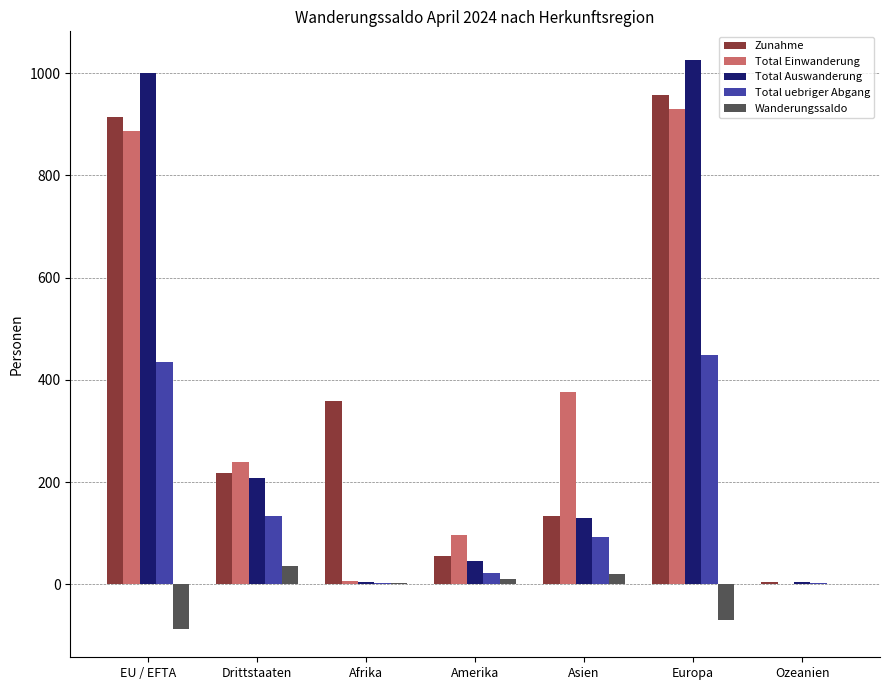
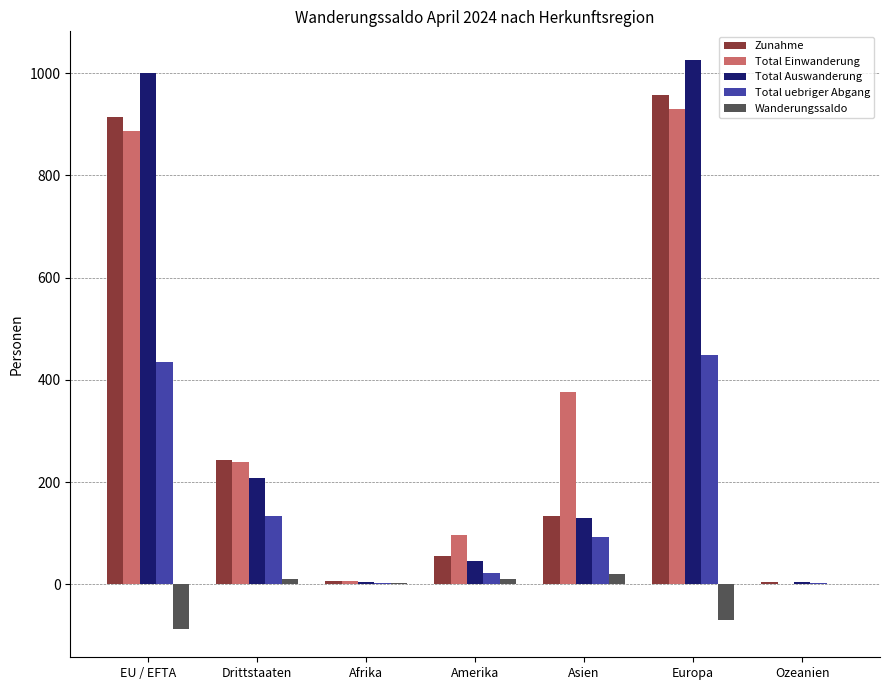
  {
    "Zunahme": {
      "EU / EFTA": 910,
-     "Drittstaaten": 220,
-     "Afrika": 360,
+     "Drittstaaten": 240,
+     "Afrika": 10,
      "Amerika": 60,
      "Asien": 130,
      "Europa": 960
    },
    "Total Einwanderung": {
      "EU / EFTA": 890,
      "Drittstaaten": 240,
      "Afrika": 10,
      "Amerika": 100,
      "Asien": 380,
      "Europa": 930
    },
    "Total Auswanderung": {
      "EU / EFTA": 1000,
      "Drittstaaten": 210,
      "Amerika": 50,
      "Asien": 130,
      "Europa": 1030
    },
    "Total uebriger Abgang": {
      "EU / EFTA": 430,
      "Drittstaaten": 130,
      "Amerika": 20,
      "Asien": 90,
      "Europa": 450
    },
    "Wanderungssaldo": {
      "EU / EFTA": -90,
-     "Drittstaaten": 40,
+     "Drittstaaten": 10,
      "Amerika": 10,
      "Asien": 20,
      "Europa": -70,
      "Ozeanien": 0
    }
  }
